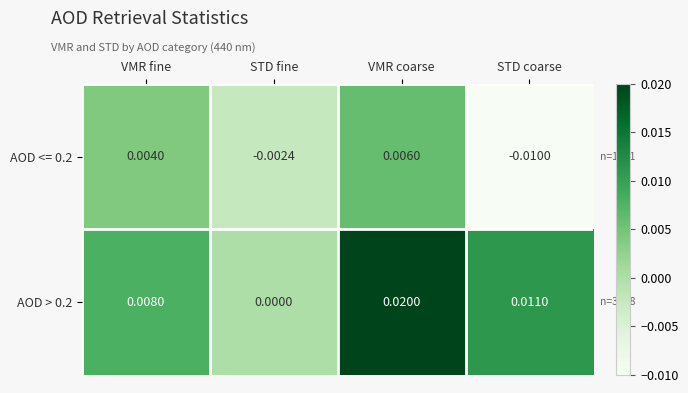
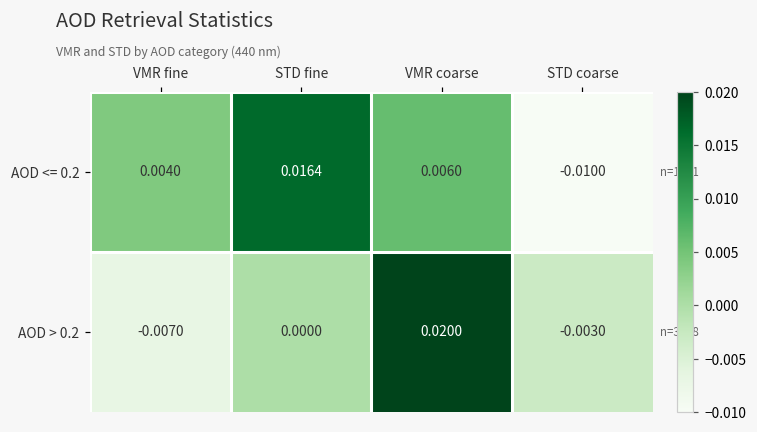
  {
    "AOD <= 0.2": {
      "VMR fine": 0.0040,
-     "STD fine": -0.0024,
+     "STD fine": 0.0164,
      "VMR coarse": 0.0060,
      "STD coarse": -0.0100
    },
    "AOD > 0.2": {
-     "VMR fine": 0.0080,
+     "VMR fine": -0.0070,
      "STD fine": 0.0000,
      "VMR coarse": 0.0200,
-     "STD coarse": 0.0110
+     "STD coarse": -0.0030
    }
  }
